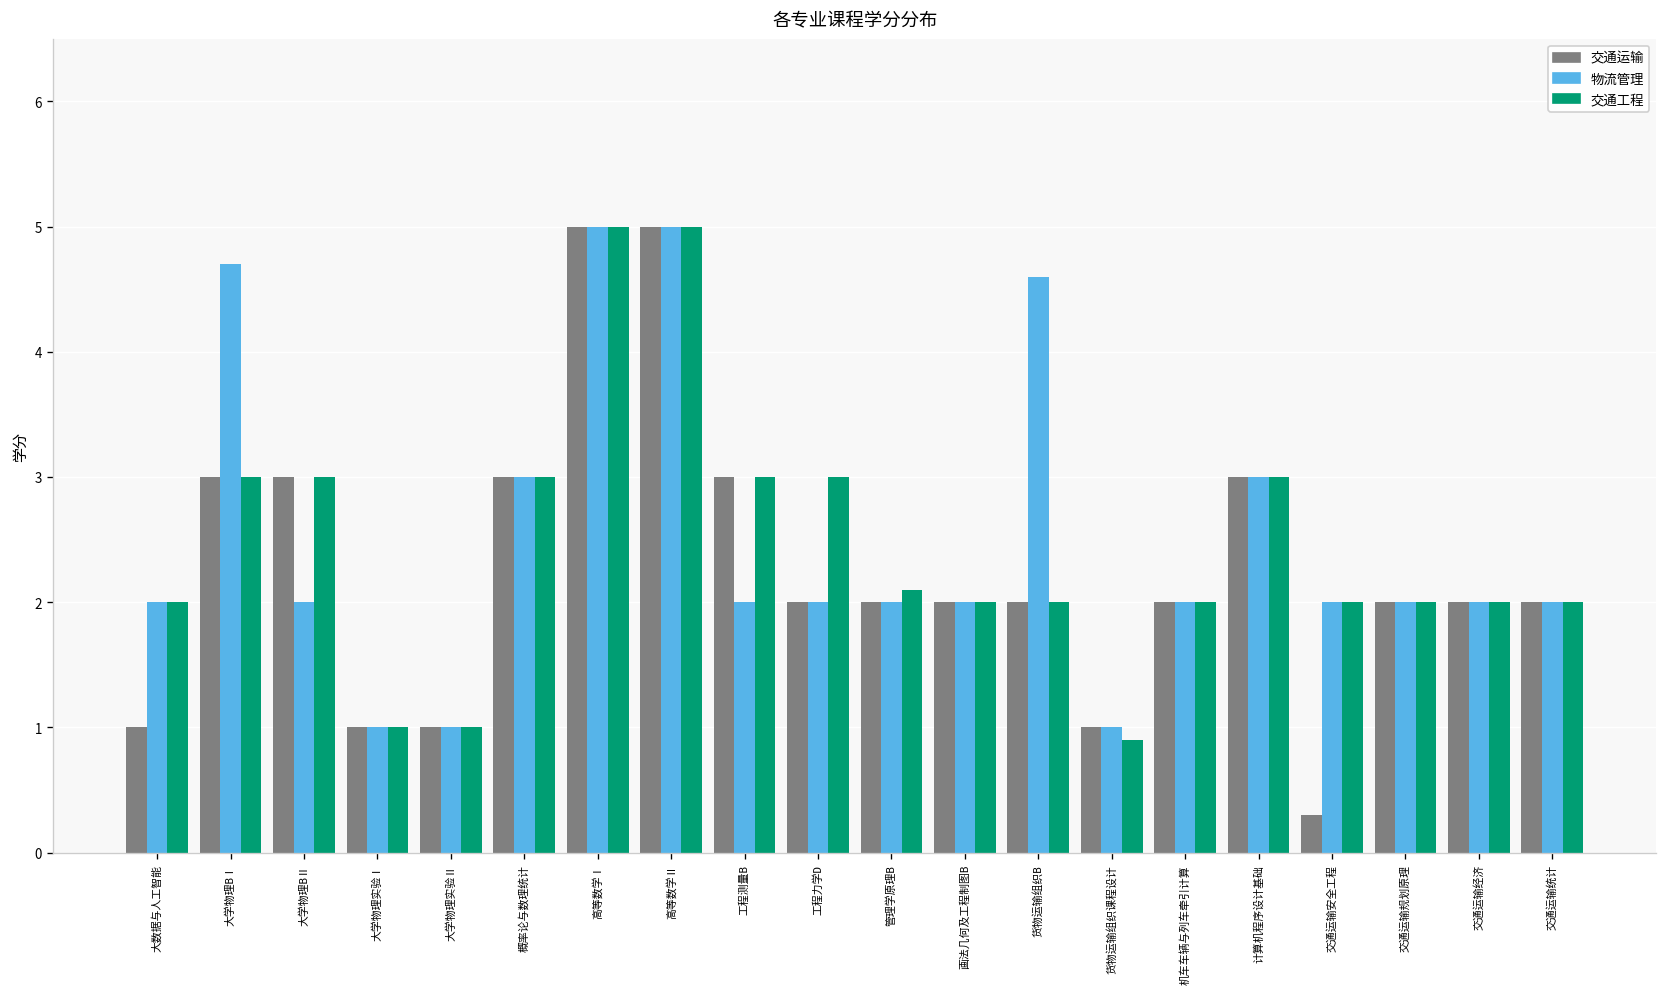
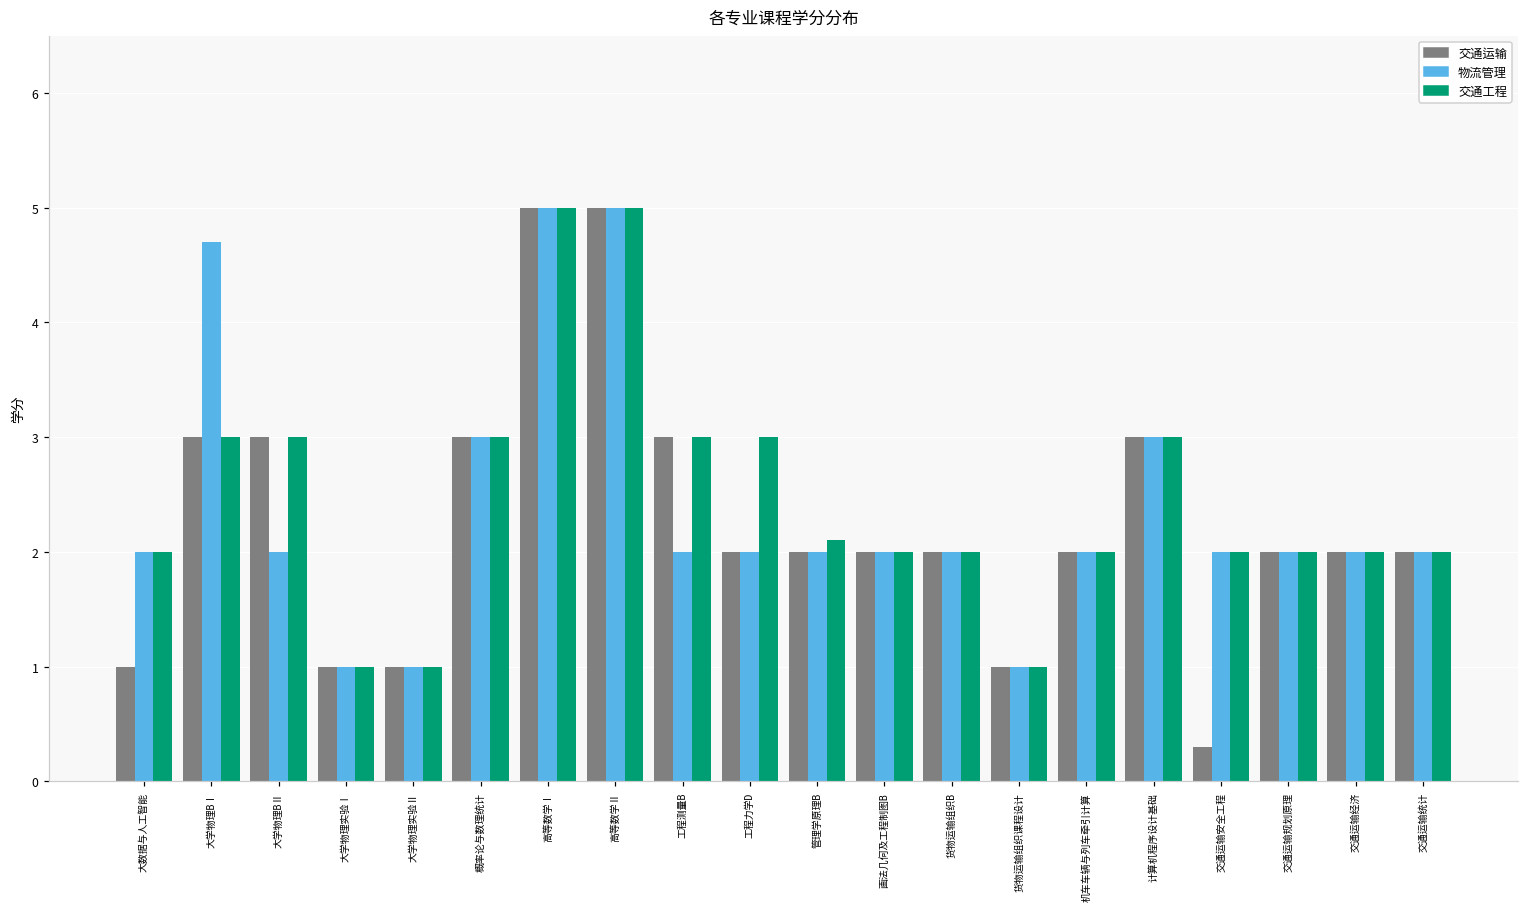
  {
    "交通运输": {
      "大数据与人工智能": 1.0,
      "大学物理BⅠ": 3.0,
      "大学物理BⅡ": 3.0,
      "大学物理实验Ⅰ": 1.0,
      "大学物理实验Ⅱ": 1.0,
      "概率论与数理统计": 3.0,
      "高等数学Ⅰ": 5.0,
      "高等数学Ⅱ": 5.0,
      "工程测量B": 3.0,
      "工程力学D": 2.0,
      "管理学原理B": 2.0,
      "画法几何及工程制图B": 2.0,
      "货物运输组织B": 2.0,
      "货物运输组织课程设计": 1.0,
      "机车车辆与列车牵引计算": 2.0,
      "计算机程序设计基础": 3.0,
      "交通运输安全工程": 0.3,
      "交通运输规划原理": 2.0,
      "交通运输经济": 2.0,
      "交通运输统计": 2.0
    },
    "物流管理": {
      "大数据与人工智能": 2.0,
      "大学物理BⅠ": 4.7,
      "大学物理BⅡ": 2.0,
      "大学物理实验Ⅰ": 1.0,
      "大学物理实验Ⅱ": 1.0,
      "概率论与数理统计": 3.0,
      "高等数学Ⅰ": 5.0,
      "高等数学Ⅱ": 5.0,
      "工程测量B": 2.0,
      "工程力学D": 2.0,
      "管理学原理B": 2.0,
      "画法几何及工程制图B": 2.0,
-     "货物运输组织B": 4.6,
+     "货物运输组织B": 2.0,
      "货物运输组织课程设计": 1.0,
      "机车车辆与列车牵引计算": 2.0,
      "计算机程序设计基础": 3.0,
      "交通运输安全工程": 2.0,
      "交通运输规划原理": 2.0,
      "交通运输经济": 2.0,
      "交通运输统计": 2.0
    },
    "交通工程": {
      "大数据与人工智能": 2.0,
      "大学物理BⅠ": 3.0,
      "大学物理BⅡ": 3.0,
      "大学物理实验Ⅰ": 1.0,
      "大学物理实验Ⅱ": 1.0,
      "概率论与数理统计": 3.0,
      "高等数学Ⅰ": 5.0,
      "高等数学Ⅱ": 5.0,
      "工程测量B": 3.0,
      "工程力学D": 3.0,
      "管理学原理B": 2.1,
      "画法几何及工程制图B": 2.0,
      "货物运输组织B": 2.0,
-     "货物运输组织课程设计": 0.9,
+     "货物运输组织课程设计": 1.0,
      "机车车辆与列车牵引计算": 2.0,
      "计算机程序设计基础": 3.0,
      "交通运输安全工程": 2.0,
      "交通运输规划原理": 2.0,
      "交通运输经济": 2.0,
      "交通运输统计": 2.0
    }
  }
